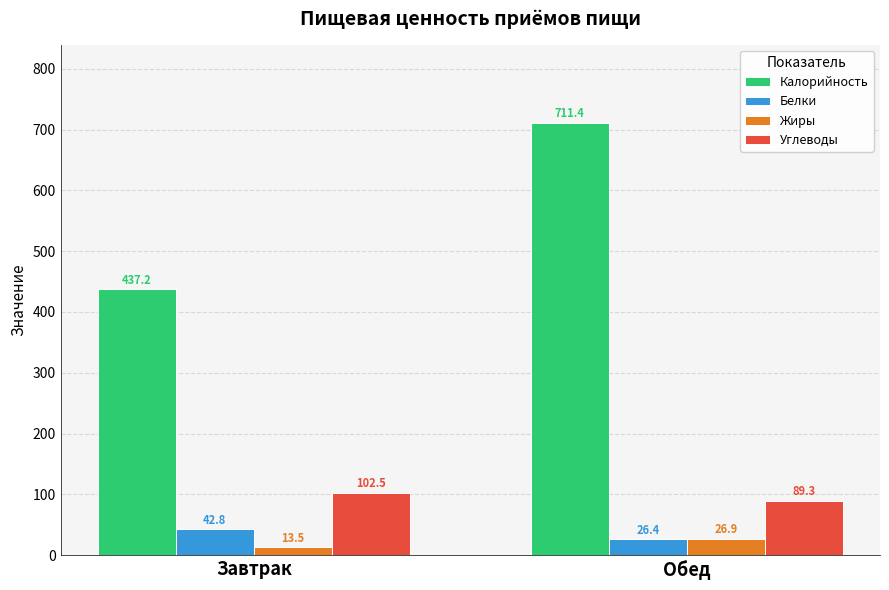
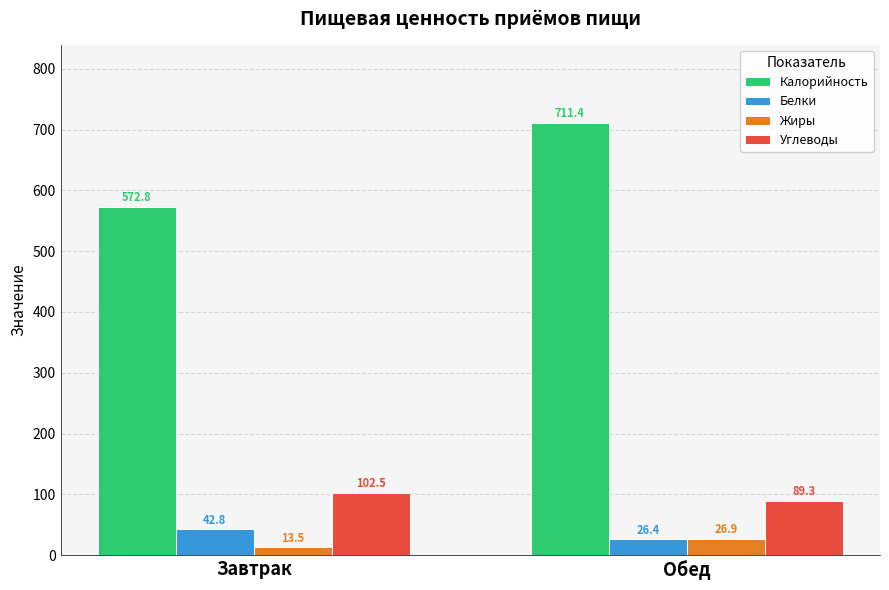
  {
    "Калорийность": {
-     "Завтрак": 437.2,
+     "Завтрак": 572.8,
      "Обед": 711.4
    },
    "Белки": {
      "Завтрак": 42.8,
      "Обед": 26.4
    }
  }
